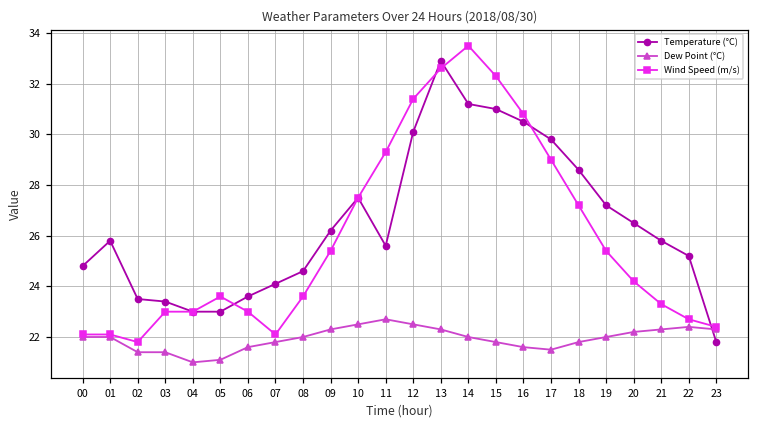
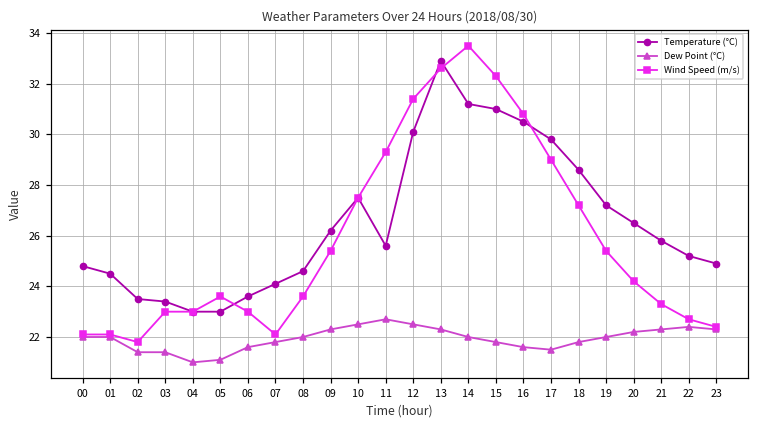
  {
    "Temperature (°C)": {
      "00": 24.8,
-     "01": 25.8,
+     "01": 24.5,
      "02": 23.5,
      "03": 23.4,
      "05": 23.0,
      "06": 23.6,
      "07": 24.1,
      "08": 24.6,
      "09": 26.2,
      "11": 25.6,
      "12": 30.1,
      "13": 32.9,
      "14": 31.2,
      "15": 31.0,
      "16": 30.5,
      "17": 29.8,
      "18": 28.6,
      "19": 27.2,
      "20": 26.5,
      "21": 25.8,
      "22": 25.2,
-     "23": 21.8
+     "23": 24.9
    }
  }
